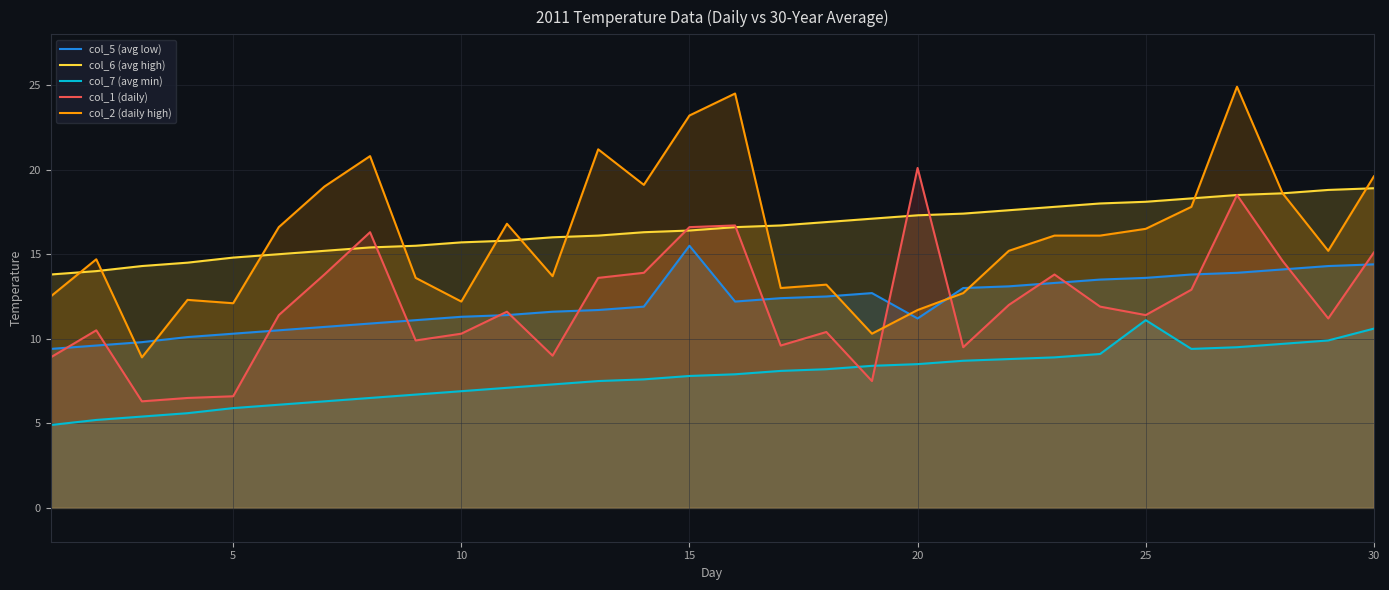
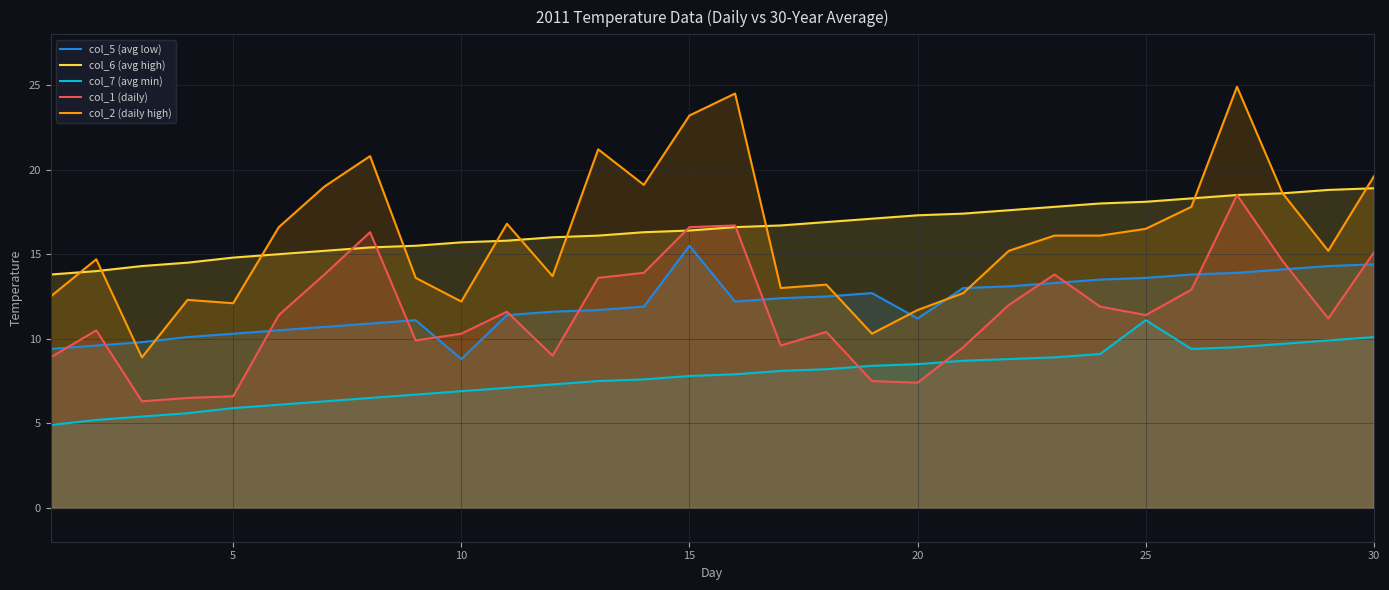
  {
    "col_5 (avg low)": {
      "5": 10.3,
-     "10": 11.3,
+     "10": 8.8,
      "15": 15.5,
      "20": 11.2,
      "25": 13.6,
      "30": 14.4
    },
    "col_6 (avg high)": {
      "5": 14.8,
      "10": 15.7,
      "15": 16.4,
      "20": 17.3,
      "25": 18.1,
      "30": 18.9
    },
    "col_7 (avg min)": {
      "5": 5.9,
      "10": 6.9,
      "15": 7.8,
      "20": 8.5,
      "25": 11.1,
-     "30": 10.6
+     "30": 10.1
    },
    "col_1 (daily)": {
      "5": 6.6,
      "10": 10.3,
      "15": 16.6,
-     "20": 20.1,
+     "20": 7.4,
      "25": 11.4,
      "30": 15.1
    },
    "col_2 (daily high)": {
      "5": 12.1,
      "10": 12.2,
      "15": 23.2,
      "20": 11.7,
      "25": 16.5,
      "30": 19.6
    }
  }
